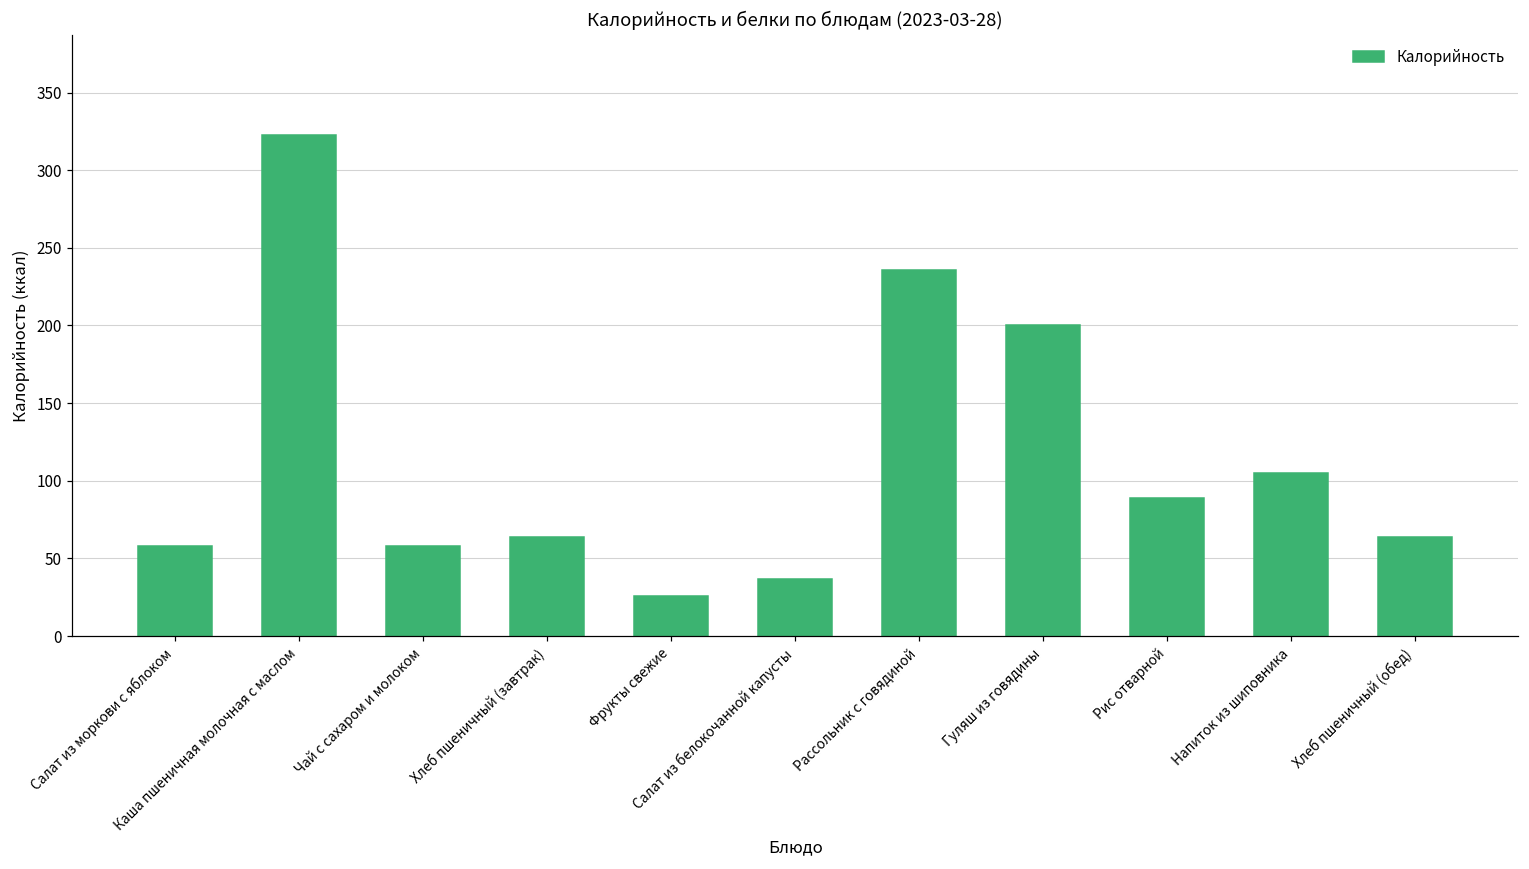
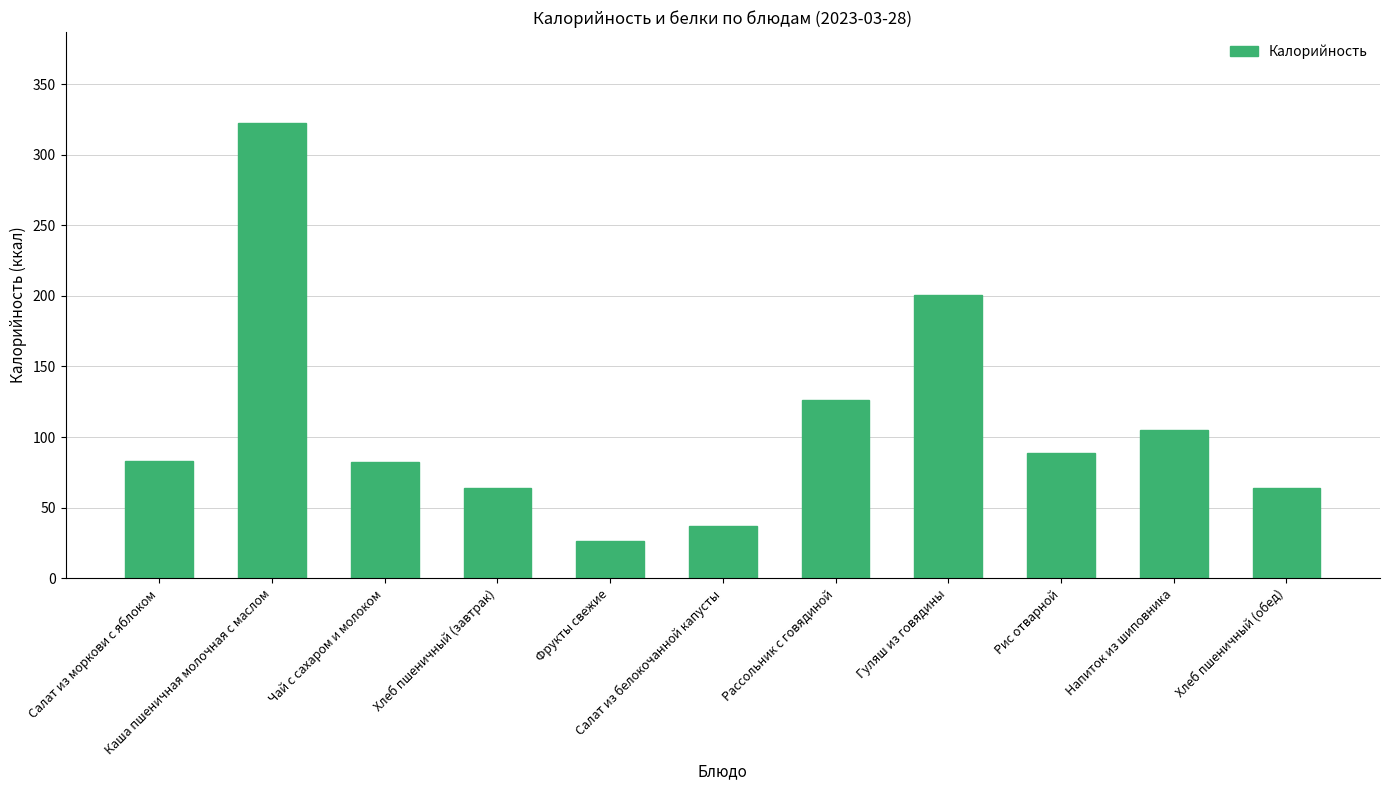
  {
-   "Салат из моркови с яблоком": 58,
+   "Салат из моркови с яблоком": 83,
    "Каша пшеничная молочная с маслом": 322,
-   "Чай с сахаром и молоком": 58,
+   "Чай с сахаром и молоком": 82,
    "Хлеб пшеничный (завтрак)": 64,
    "Фрукты свежие": 26,
    "Салат из белокочанной капусты": 37,
-   "Рассольник с говядиной": 236,
+   "Рассольник с говядиной": 126,
    "Гуляш из говядины": 200,
    "Рис отварной": 89,
    "Напиток из шиповника": 105,
    "Хлеб пшеничный (обед)": 64
  }
